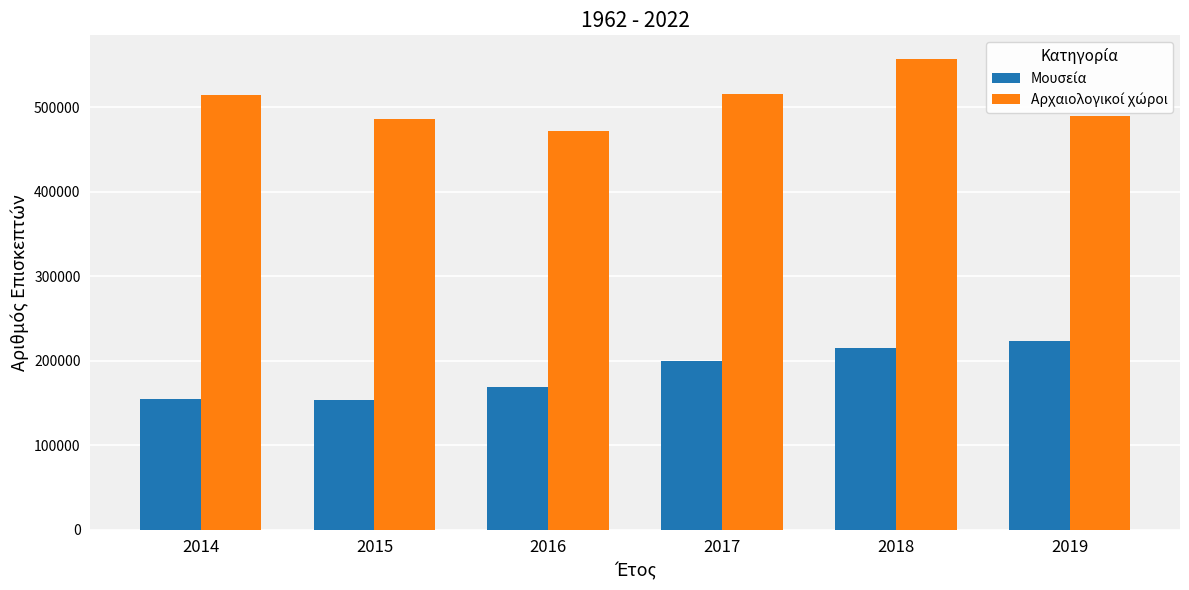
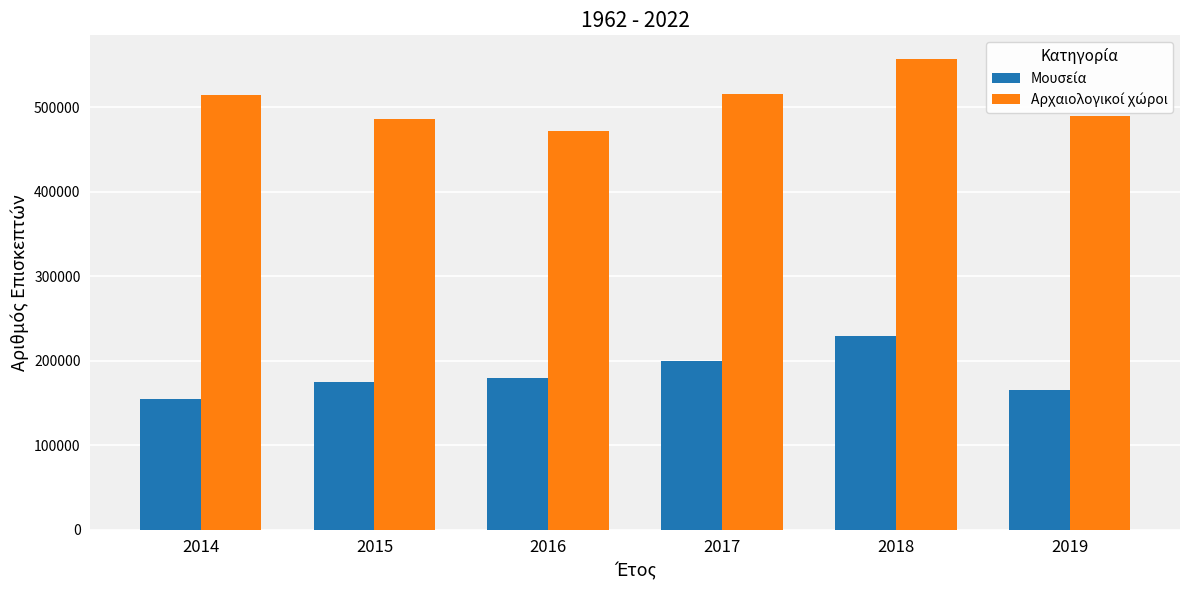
  {
    "Μουσεία": {
      "2014": 150000,
-     "2015": 150000,
-     "2016": 170000,
+     "2015": 170000,
+     "2016": 180000,
      "2017": 200000,
-     "2018": 210000,
-     "2019": 220000
+     "2018": 230000,
+     "2019": 170000
    },
    "Αρχαιολογικοί χώροι": {
      "2014": 510000,
      "2015": 490000,
      "2016": 470000,
      "2017": 520000,
      "2018": 560000,
      "2019": 490000
    }
  }
